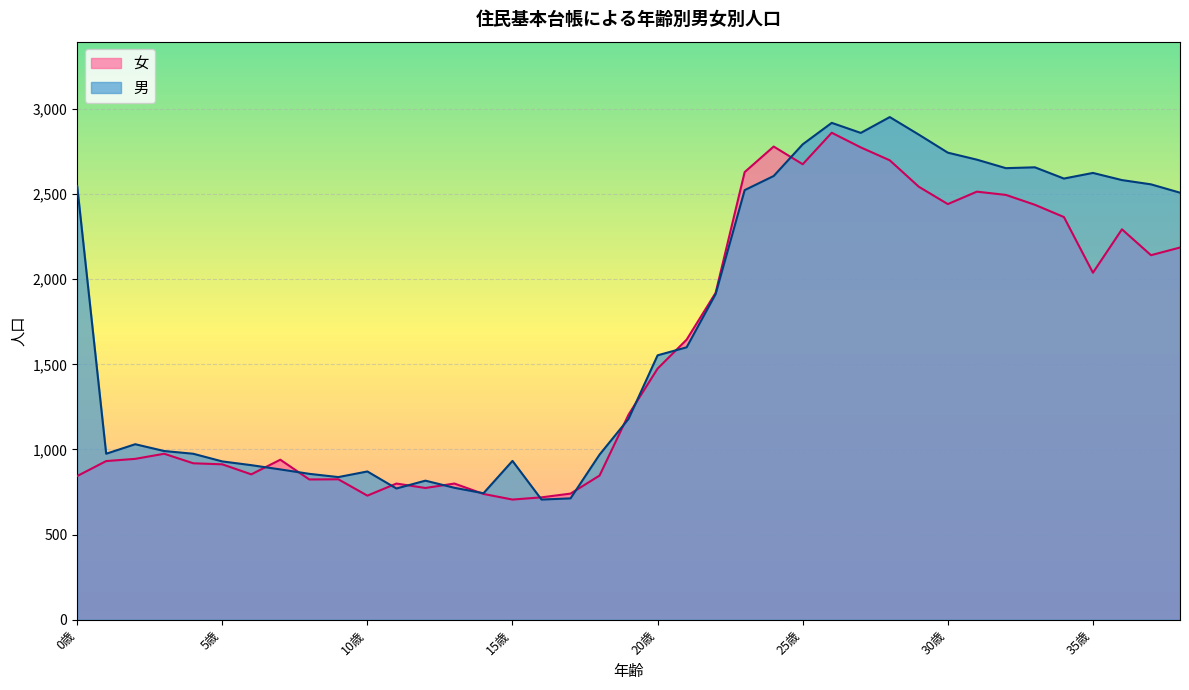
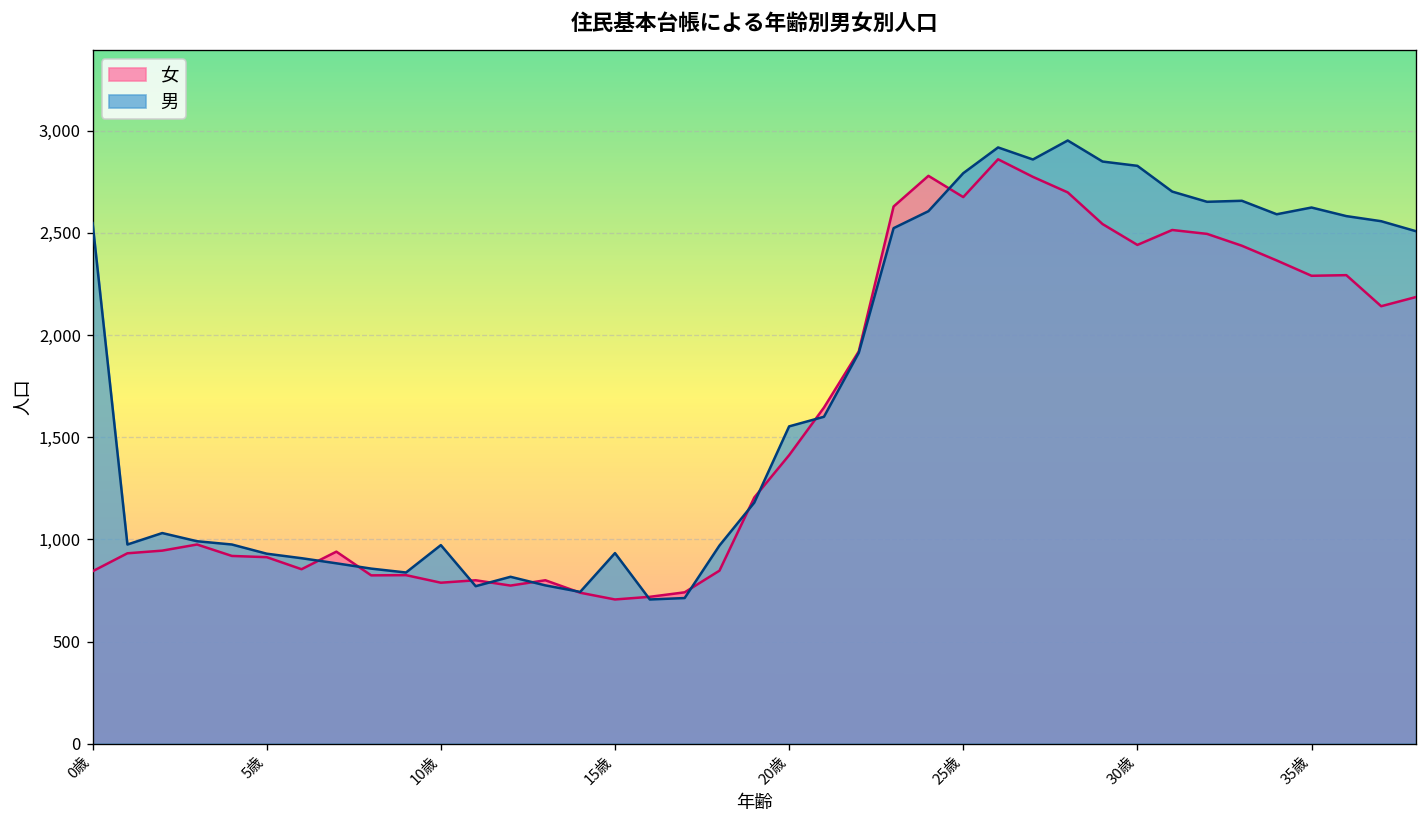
  {
    "女": {
      "0歳": "840",
      "5歳": "910",
-     "10歳": "730",
+     "10歳": "790",
      "15歳": "710",
-     "20歳": "1,480",
+     "20歳": "1,410",
      "25歳": "2,680",
      "30歳": "2,440",
-     "35歳": "2,040"
+     "35歳": "2,290"
    },
    "男": {
      "0歳": "2,550",
      "5歳": "930",
-     "10歳": "870",
+     "10歳": "970",
      "15歳": "930",
      "20歳": "1,550",
      "25歳": "2,790",
-     "30歳": "2,740",
+     "30歳": "2,830",
      "35歳": "2,620"
    }
  }
